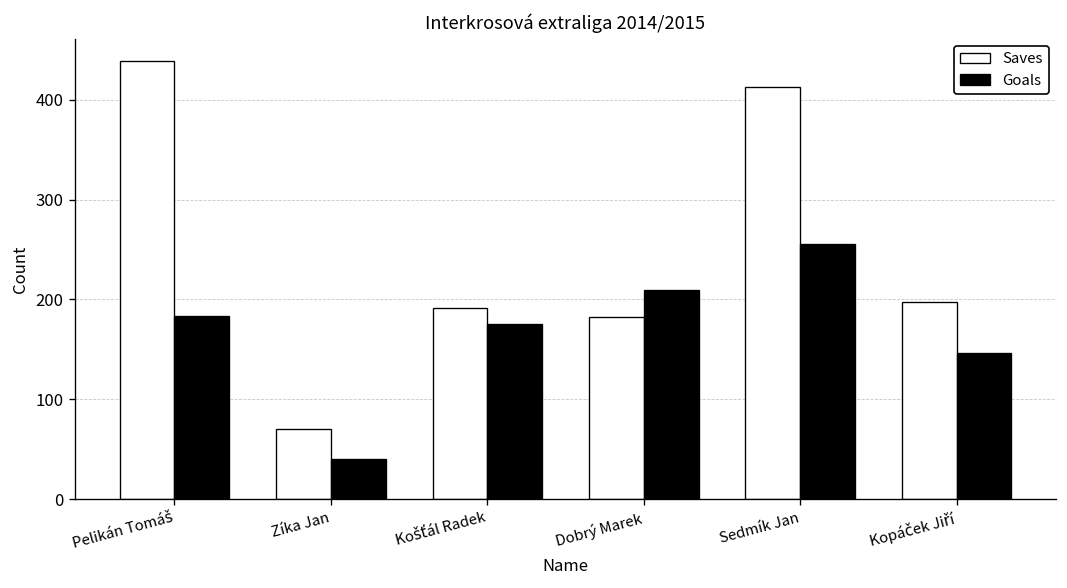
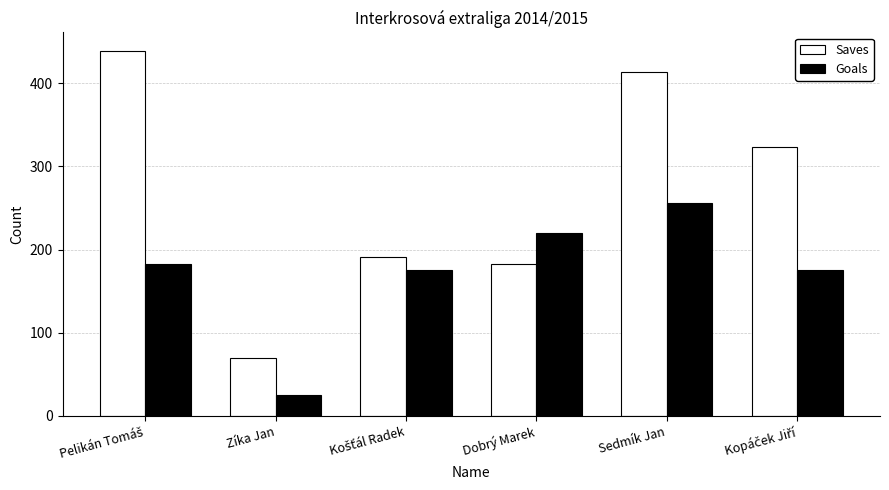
  {
    "Saves": {
      "Pelikán Tomáš": 440,
      "Zíka Jan": 70,
      "Košťál Radek": 190,
      "Dobrý Marek": 180,
      "Sedmík Jan": 410,
-     "Kopáček Jiří": 200
+     "Kopáček Jiří": 320
    },
    "Goals": {
      "Pelikán Tomáš": 180,
-     "Zíka Jan": 40,
+     "Zíka Jan": 30,
      "Košťál Radek": 180,
-     "Dobrý Marek": 210,
+     "Dobrý Marek": 220,
      "Sedmík Jan": 260,
-     "Kopáček Jiří": 150
+     "Kopáček Jiří": 180
    }
  }
